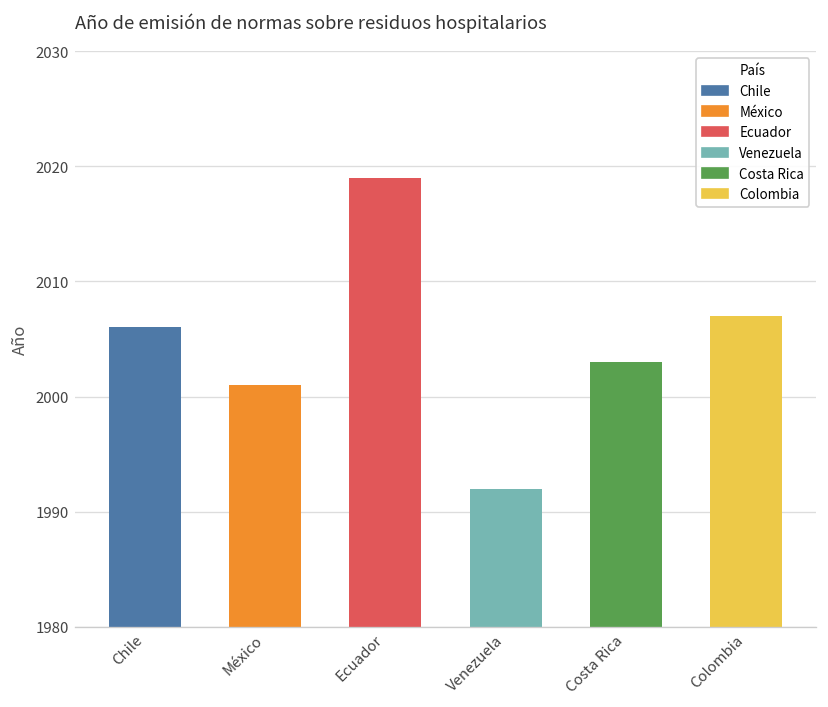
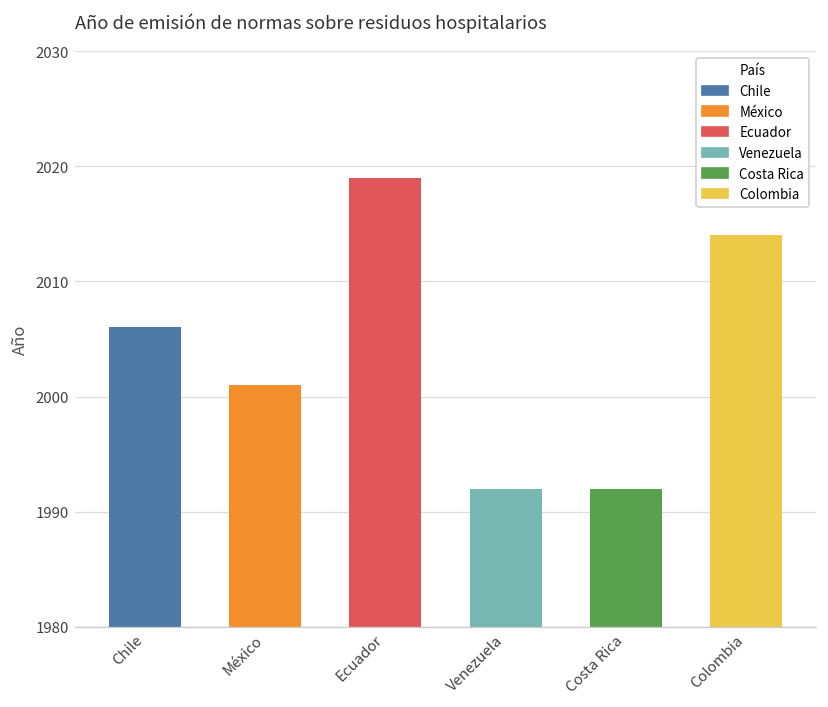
  {
    "Chile": 2006,
    "México": 2001,
    "Ecuador": 2019,
    "Venezuela": 1992,
-   "Costa Rica": 2003,
-   "Colombia": 2007
+   "Costa Rica": 1992,
+   "Colombia": 2014
  }
